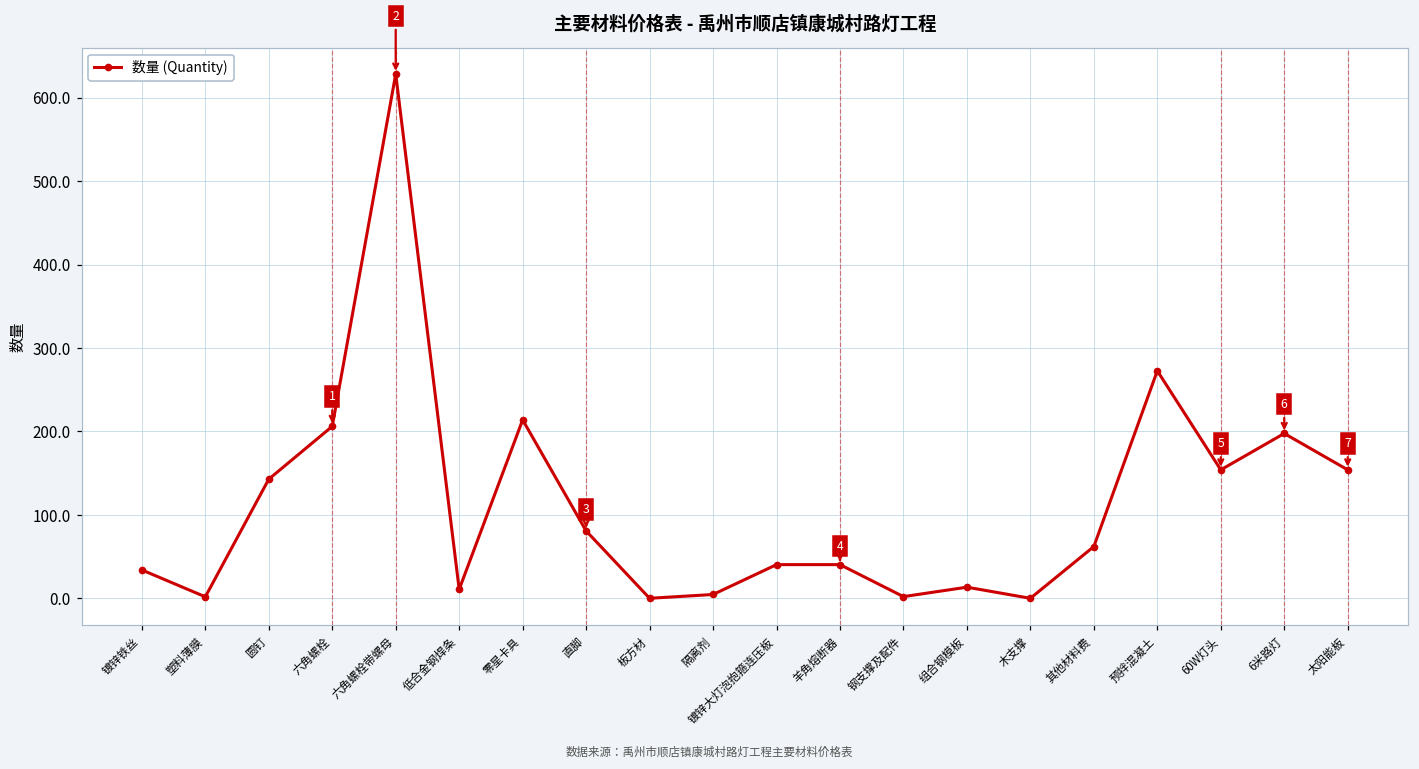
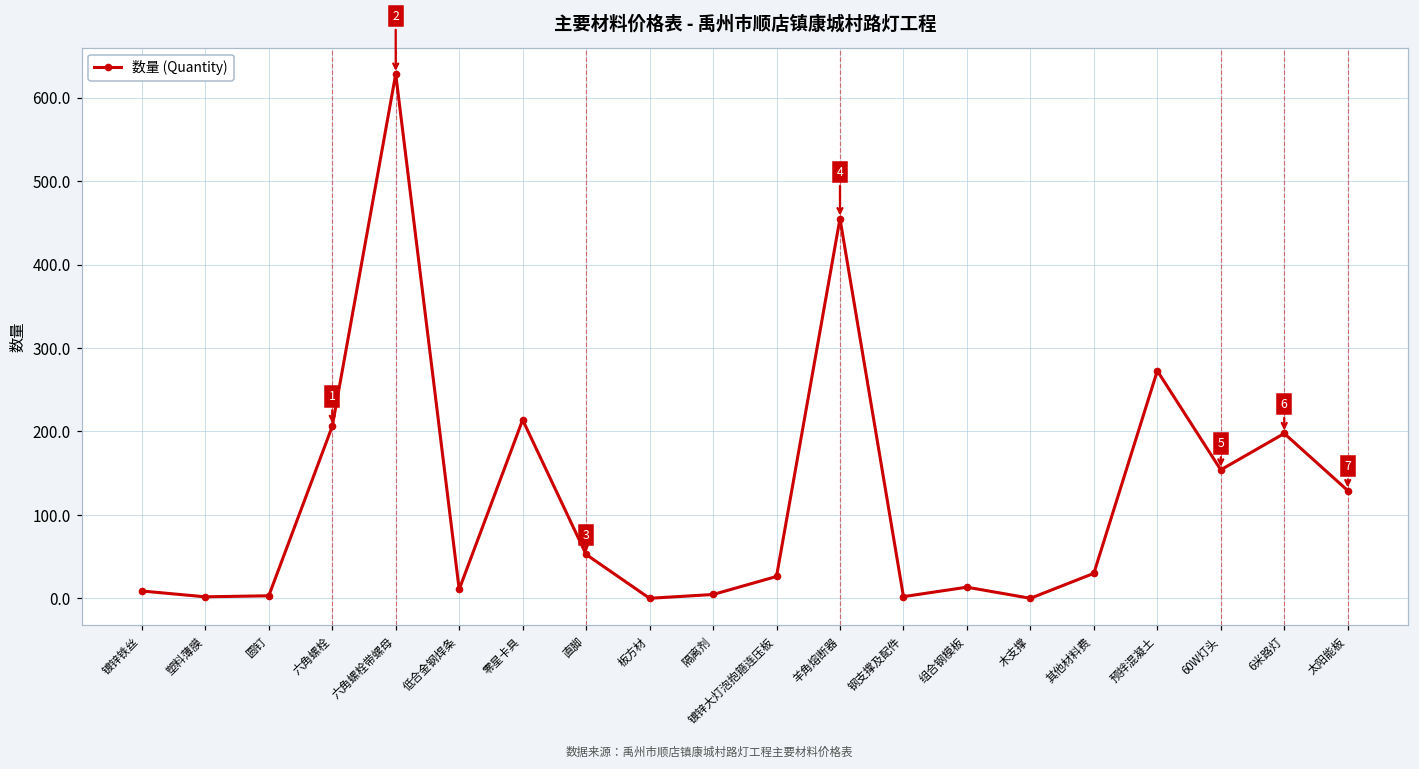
  {
-   "镀锌铁丝": 30,
+   "镀锌铁丝": 10,
    "塑料薄膜": 0,
-   "圆钉": 140,
+   "圆钉": 0,
    "低合金钢焊条": 10,
    "零星卡具": 210,
-   "直脚": 80,
+   "直脚": 50,
    "板方材": 0,
    "隔离剂": 0,
-   "镀锌大灯泡抱箍连压板": 40,
-   "羊角熔断器": 40,
+   "镀锌大灯泡抱箍连压板": 30,
+   "羊角熔断器": 460,
    "钢支撑及配件": 0,
    "组合钢模板": 10,
    "木支撑": 0,
-   "其他材料费": 60,
+   "其他材料费": 30,
    "预拌混凝土": 270,
-   "太阳能板": 150
+   "太阳能板": 130
  }
